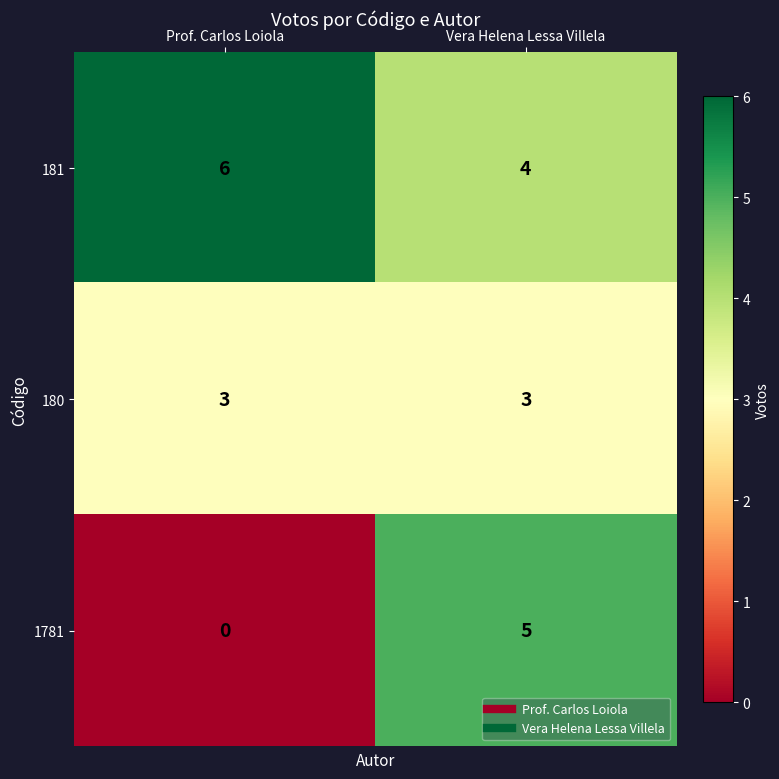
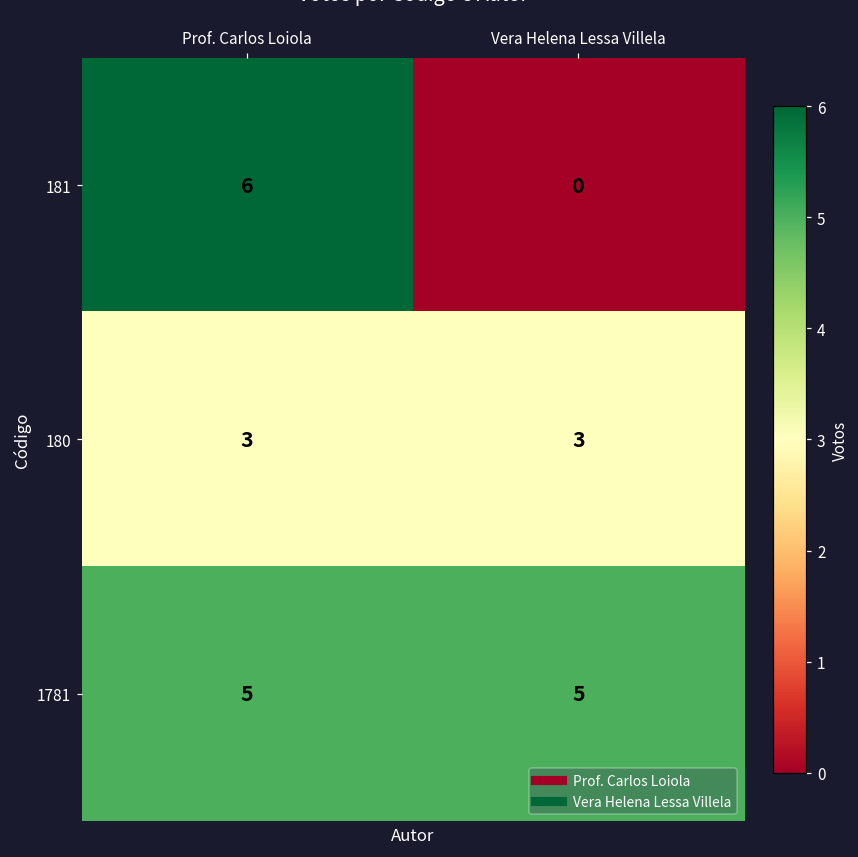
  {
    "181": {
      "Prof. Carlos Loiola": 6,
-     "Vera Helena Lessa Villela": 4
+     "Vera Helena Lessa Villela": 0
    },
    "180": {
      "Prof. Carlos Loiola": 3,
      "Vera Helena Lessa Villela": 3
    },
    "1781": {
-     "Prof. Carlos Loiola": 0,
+     "Prof. Carlos Loiola": 5,
      "Vera Helena Lessa Villela": 5
    }
  }
